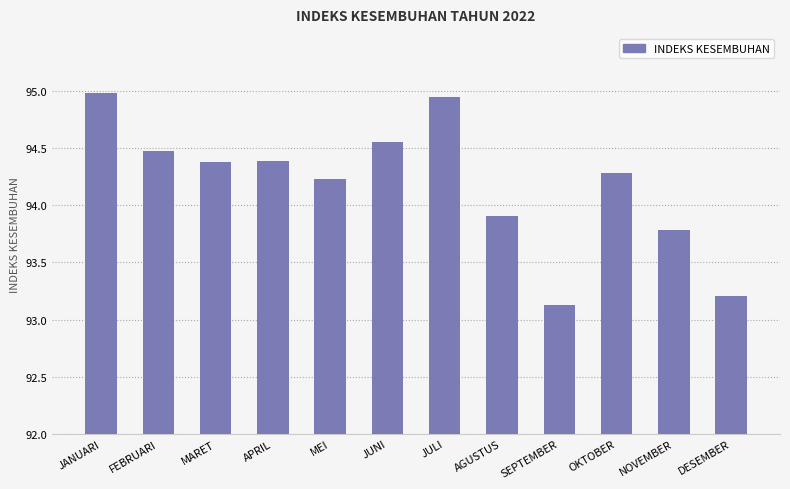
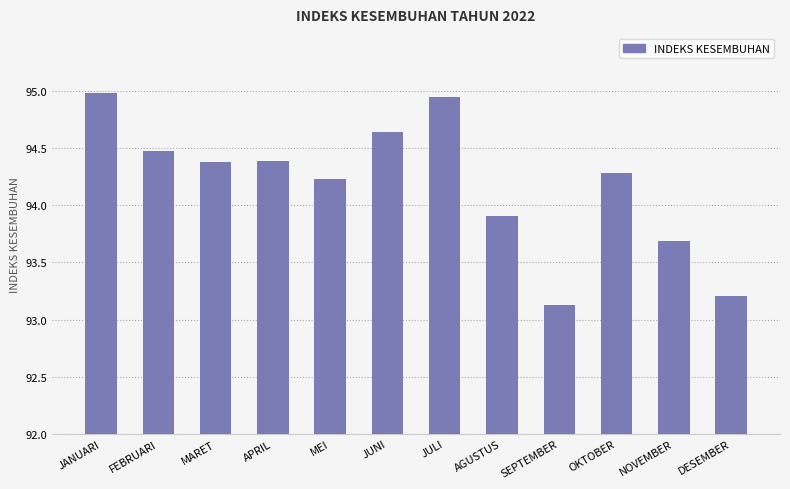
  {
    "JANUARI": 94.98,
    "FEBRUARI": 94.47,
    "MARET": 94.38,
    "APRIL": 94.39,
    "MEI": 94.23,
-   "JUNI": 94.55,
+   "JUNI": 94.64,
    "JULI": 94.95,
    "AGUSTUS": 93.91,
    "SEPTEMBER": 93.13,
    "OKTOBER": 94.28,
-   "NOVEMBER": 93.79,
+   "NOVEMBER": 93.69,
    "DESEMBER": 93.21
  }
